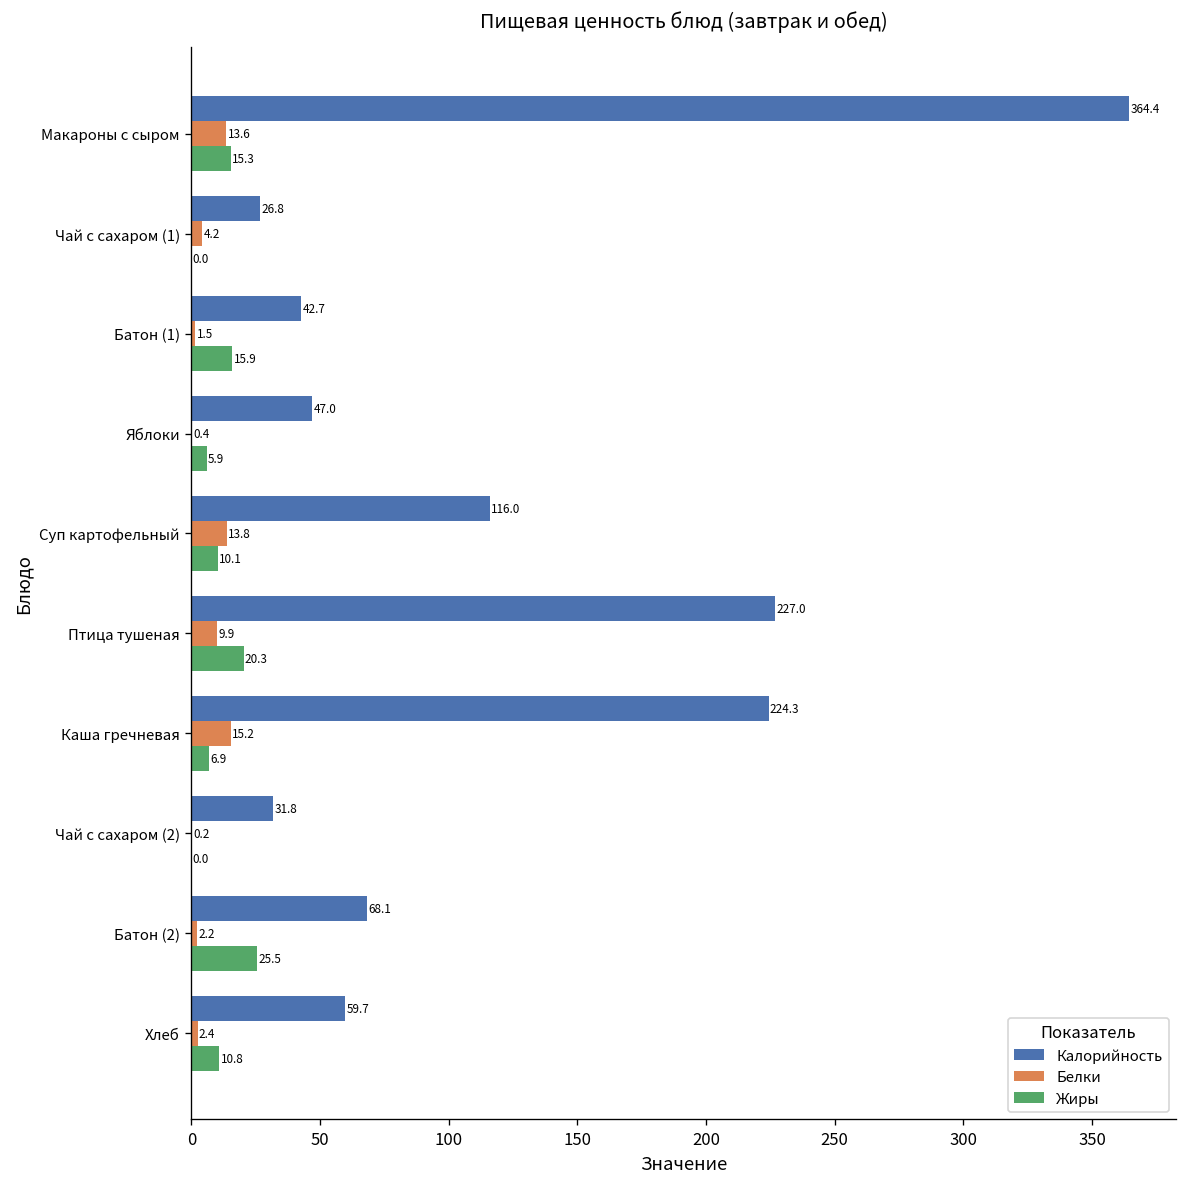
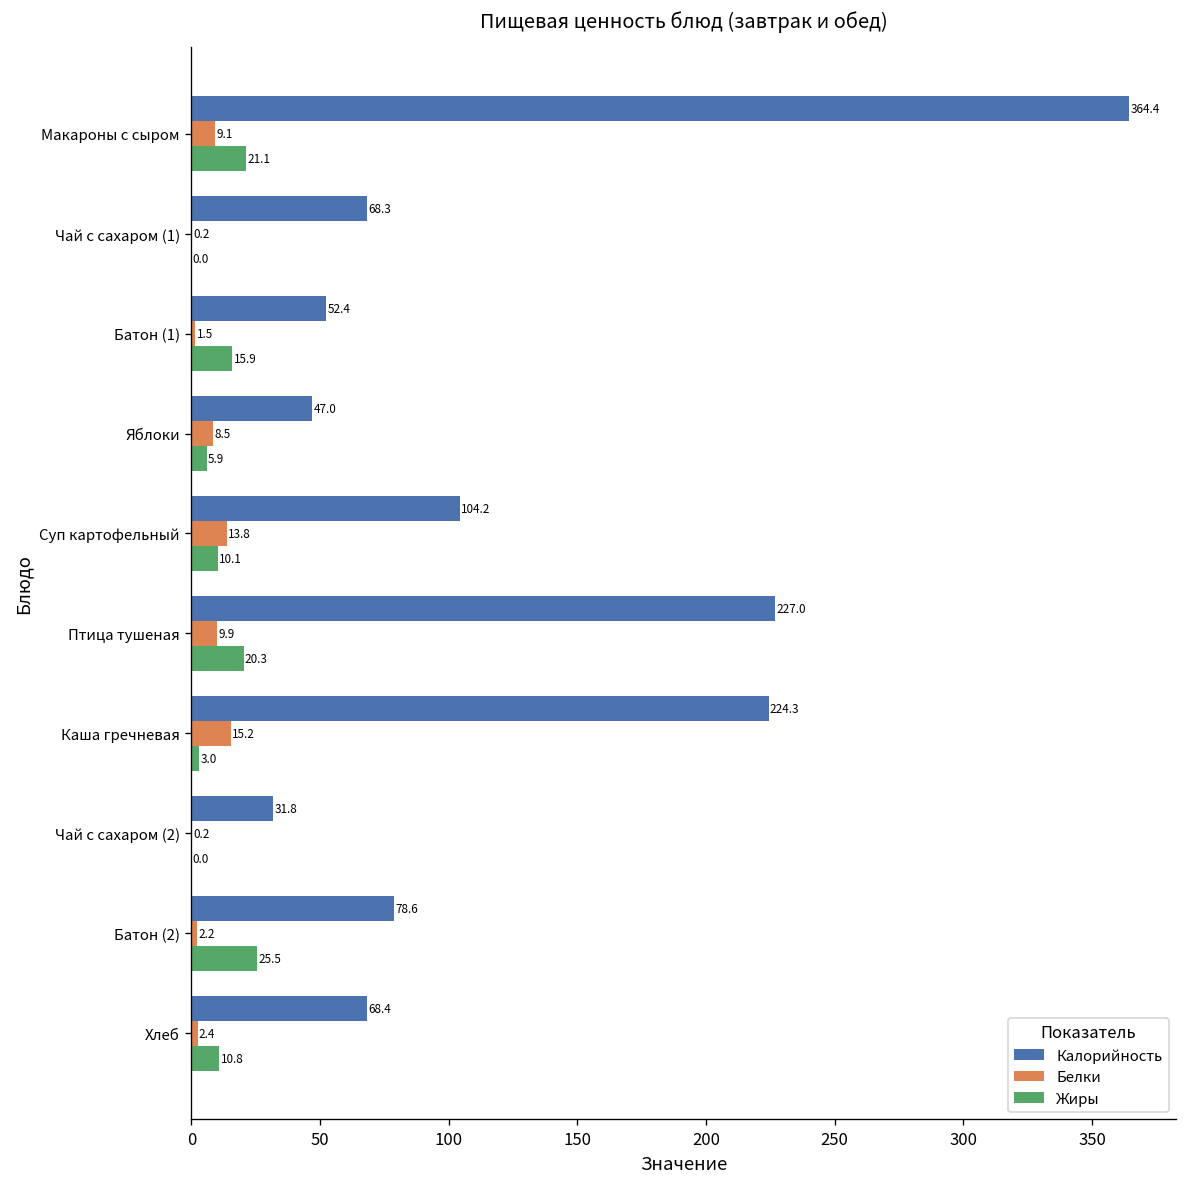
  {
    "Калорийность": {
      "Макароны с сыром": 364.4,
-     "Чай с сахаром (1)": 26.8,
-     "Батон (1)": 42.7,
+     "Чай с сахаром (1)": 68.3,
+     "Батон (1)": 52.4,
      "Яблоки": 47.0,
-     "Суп картофельный": 116.0,
+     "Суп картофельный": 104.2,
      "Птица тушеная": 227.0,
      "Каша гречневая": 224.3,
      "Чай с сахаром (2)": 31.8,
-     "Батон (2)": 68.1,
-     "Хлеб": 59.7
+     "Батон (2)": 78.6,
+     "Хлеб": 68.4
    },
    "Белки": {
-     "Макароны с сыром": 13.6,
-     "Чай с сахаром (1)": 4.2,
+     "Макароны с сыром": 9.1,
+     "Чай с сахаром (1)": 0.2,
      "Батон (1)": 1.5,
-     "Яблоки": 0.4,
+     "Яблоки": 8.5,
      "Суп картофельный": 13.8,
      "Птица тушеная": 9.9,
      "Каша гречневая": 15.2,
      "Чай с сахаром (2)": 0.2,
      "Батон (2)": 2.2,
      "Хлеб": 2.4
    },
    "Жиры": {
-     "Макароны с сыром": 15.3,
+     "Макароны с сыром": 21.1,
      "Чай с сахаром (1)": 0.0,
      "Батон (1)": 15.9,
      "Яблоки": 5.9,
      "Суп картофельный": 10.1,
      "Птица тушеная": 20.3,
-     "Каша гречневая": 6.9,
+     "Каша гречневая": 3.0,
      "Чай с сахаром (2)": 0.0,
      "Батон (2)": 25.5,
      "Хлеб": 10.8
    }
  }
